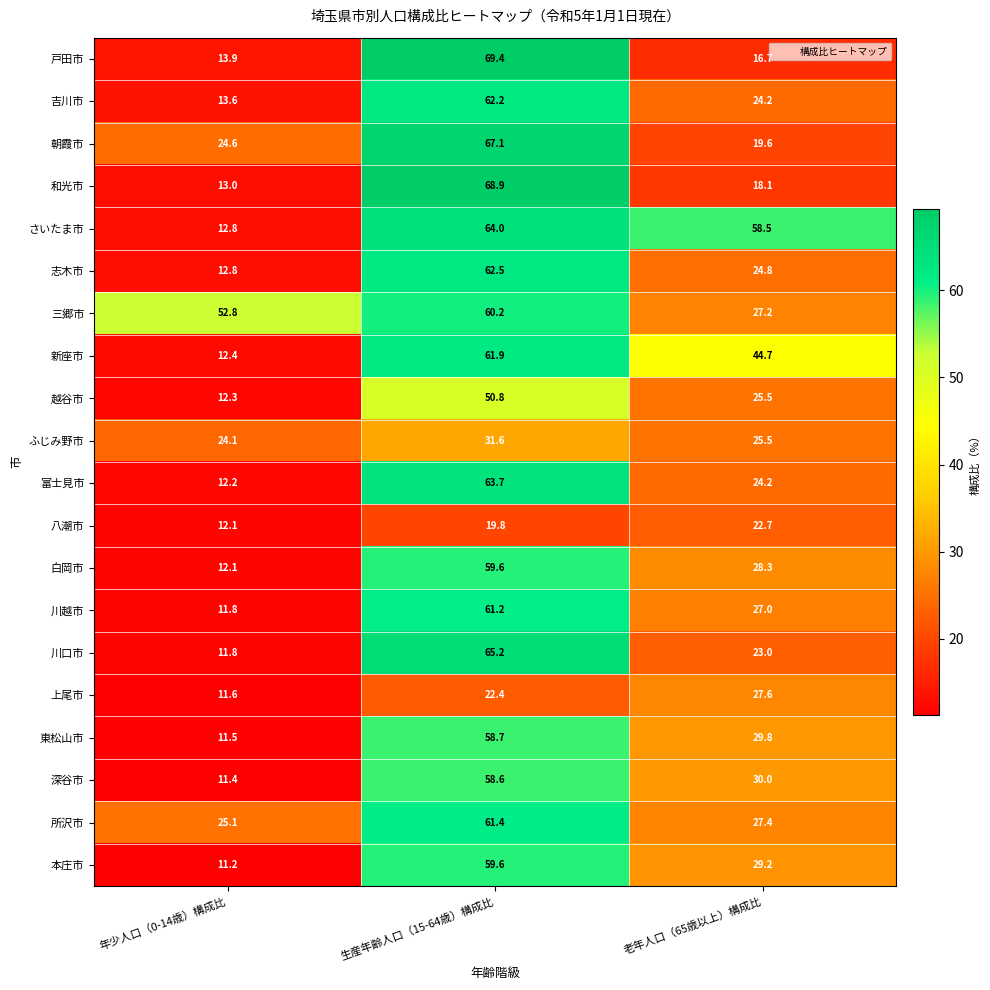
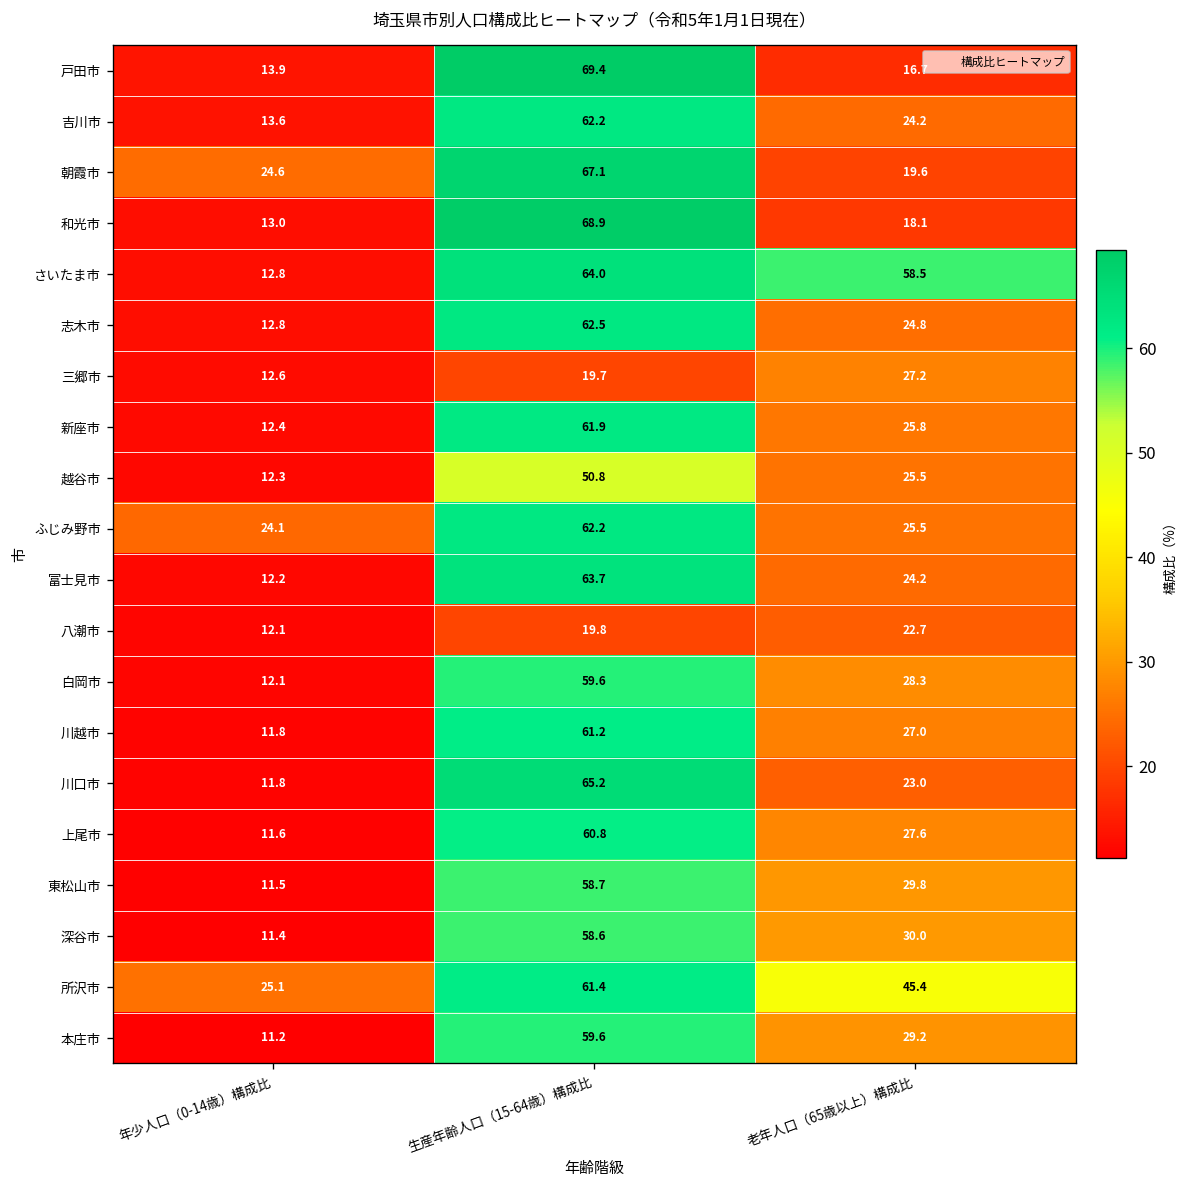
  {
    "戸田市": {
      "年少人口（0-14歳）構成比": 13.9,
      "生産年齢人口（15-64歳）構成比": 69.4
    },
    "吉川市": {
      "年少人口（0-14歳）構成比": 13.6,
      "生産年齢人口（15-64歳）構成比": 62.2,
      "老年人口（65歳以上）構成比": 24.2
    },
    "朝霞市": {
      "年少人口（0-14歳）構成比": 24.6,
      "生産年齢人口（15-64歳）構成比": 67.1,
      "老年人口（65歳以上）構成比": 19.6
    },
    "和光市": {
      "年少人口（0-14歳）構成比": 13.0,
      "生産年齢人口（15-64歳）構成比": 68.9,
      "老年人口（65歳以上）構成比": 18.1
    },
    "さいたま市": {
      "年少人口（0-14歳）構成比": 12.8,
      "生産年齢人口（15-64歳）構成比": 64.0,
      "老年人口（65歳以上）構成比": 58.5
    },
    "志木市": {
      "年少人口（0-14歳）構成比": 12.8,
      "生産年齢人口（15-64歳）構成比": 62.5,
      "老年人口（65歳以上）構成比": 24.8
    },
    "三郷市": {
-     "年少人口（0-14歳）構成比": 52.8,
-     "生産年齢人口（15-64歳）構成比": 60.2,
+     "年少人口（0-14歳）構成比": 12.6,
+     "生産年齢人口（15-64歳）構成比": 19.7,
      "老年人口（65歳以上）構成比": 27.2
    },
    "新座市": {
      "年少人口（0-14歳）構成比": 12.4,
      "生産年齢人口（15-64歳）構成比": 61.9,
-     "老年人口（65歳以上）構成比": 44.7
+     "老年人口（65歳以上）構成比": 25.8
    },
    "越谷市": {
      "年少人口（0-14歳）構成比": 12.3,
      "生産年齢人口（15-64歳）構成比": 50.8,
      "老年人口（65歳以上）構成比": 25.5
    },
    "ふじみ野市": {
      "年少人口（0-14歳）構成比": 24.1,
-     "生産年齢人口（15-64歳）構成比": 31.6,
+     "生産年齢人口（15-64歳）構成比": 62.2,
      "老年人口（65歳以上）構成比": 25.5
    },
    "富士見市": {
      "年少人口（0-14歳）構成比": 12.2,
      "生産年齢人口（15-64歳）構成比": 63.7,
      "老年人口（65歳以上）構成比": 24.2
    },
    "八潮市": {
      "年少人口（0-14歳）構成比": 12.1,
      "生産年齢人口（15-64歳）構成比": 19.8,
      "老年人口（65歳以上）構成比": 22.7
    },
    "白岡市": {
      "年少人口（0-14歳）構成比": 12.1,
      "生産年齢人口（15-64歳）構成比": 59.6,
      "老年人口（65歳以上）構成比": 28.3
    },
    "川越市": {
      "年少人口（0-14歳）構成比": 11.8,
      "生産年齢人口（15-64歳）構成比": 61.2,
      "老年人口（65歳以上）構成比": 27.0
    },
    "川口市": {
      "年少人口（0-14歳）構成比": 11.8,
      "生産年齢人口（15-64歳）構成比": 65.2,
      "老年人口（65歳以上）構成比": 23.0
    },
    "上尾市": {
      "年少人口（0-14歳）構成比": 11.6,
-     "生産年齢人口（15-64歳）構成比": 22.4,
+     "生産年齢人口（15-64歳）構成比": 60.8,
      "老年人口（65歳以上）構成比": 27.6
    },
    "東松山市": {
      "年少人口（0-14歳）構成比": 11.5,
      "生産年齢人口（15-64歳）構成比": 58.7,
      "老年人口（65歳以上）構成比": 29.8
    },
    "深谷市": {
      "年少人口（0-14歳）構成比": 11.4,
      "生産年齢人口（15-64歳）構成比": 58.6,
      "老年人口（65歳以上）構成比": 30.0
    },
    "所沢市": {
      "年少人口（0-14歳）構成比": 25.1,
      "生産年齢人口（15-64歳）構成比": 61.4,
-     "老年人口（65歳以上）構成比": 27.4
+     "老年人口（65歳以上）構成比": 45.4
    },
    "本庄市": {
      "年少人口（0-14歳）構成比": 11.2,
      "生産年齢人口（15-64歳）構成比": 59.6,
      "老年人口（65歳以上）構成比": 29.2
    }
  }
